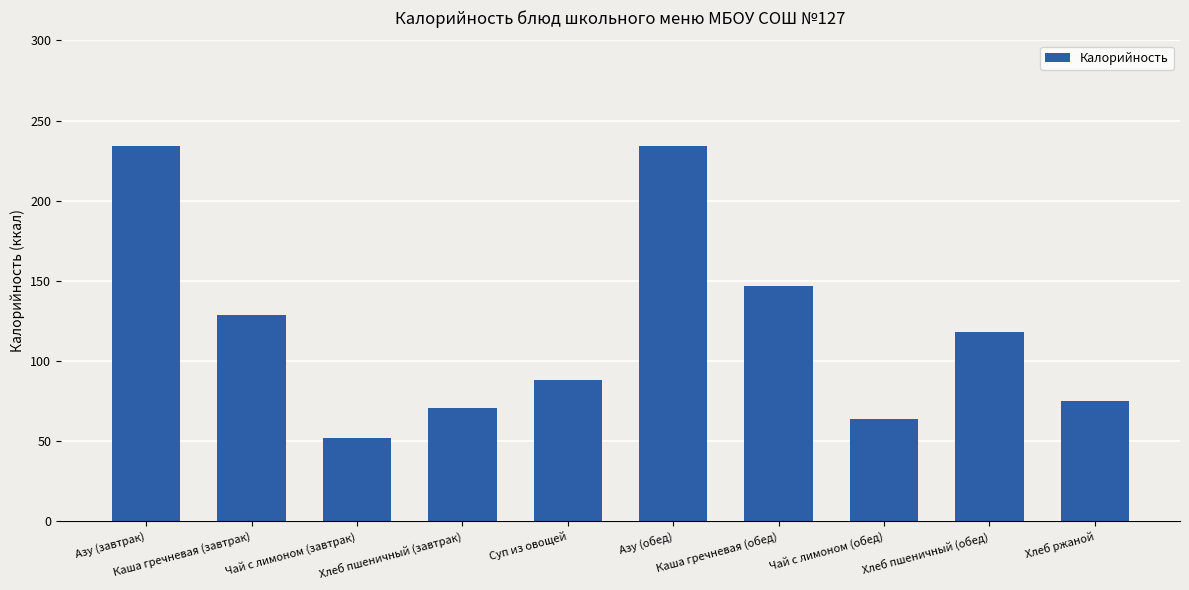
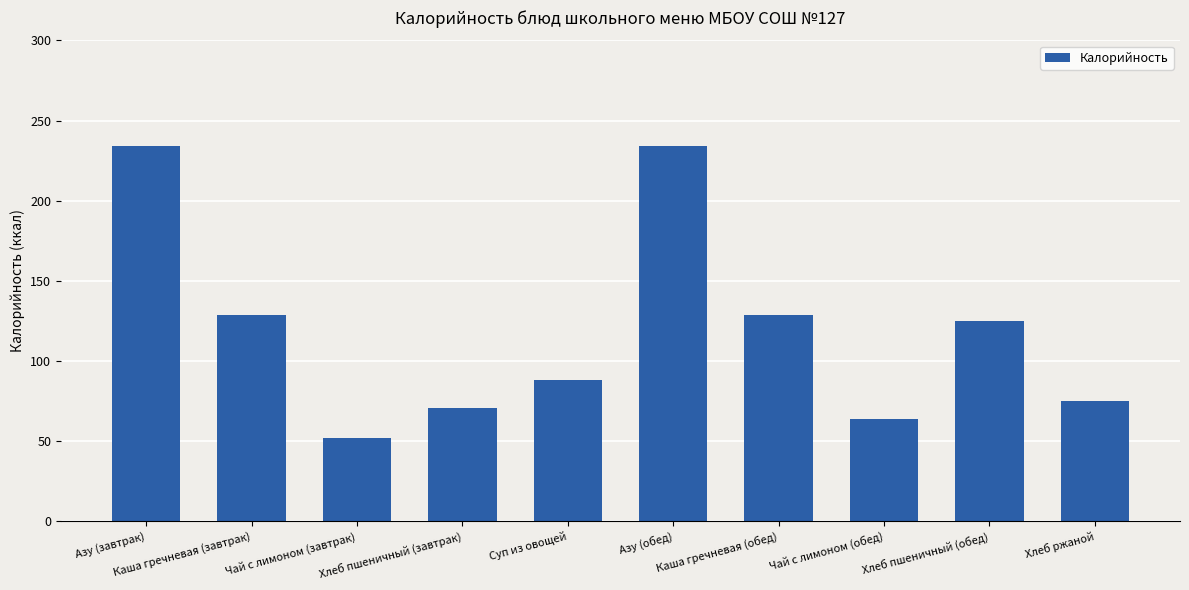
  {
    "Азу (завтрак)": 234,
    "Каша гречневая (завтрак)": 129,
    "Чай с лимоном (завтрак)": 52,
    "Хлеб пшеничный (завтрак)": 71,
    "Суп из овощей": 88,
    "Азу (обед)": 234,
-   "Каша гречневая (обед)": 147,
+   "Каша гречневая (обед)": 129,
    "Чай с лимоном (обед)": 64,
-   "Хлеб пшеничный (обед)": 118,
+   "Хлеб пшеничный (обед)": 125,
    "Хлеб ржаной": 75
  }
